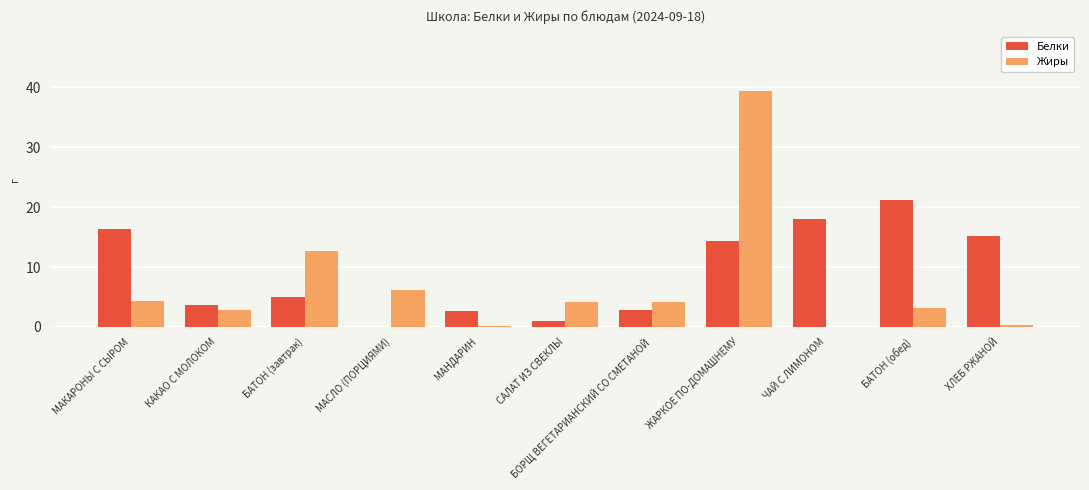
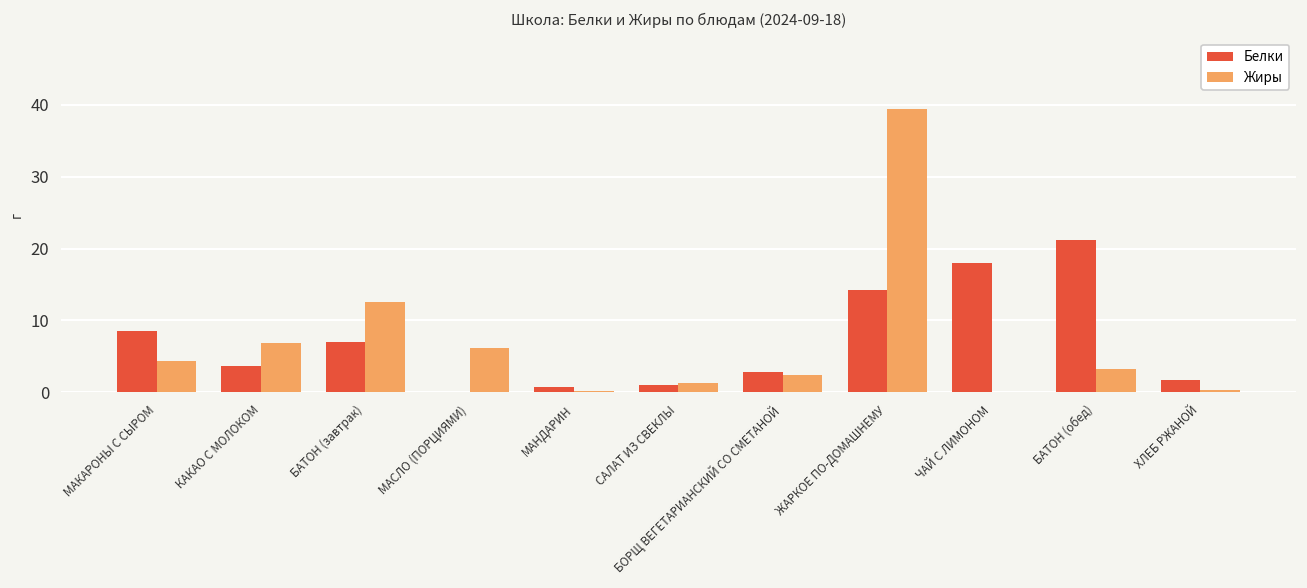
  {
    "Белки": {
-     "МАКАРОНЫ С СЫРОМ": 16,
+     "МАКАРОНЫ С СЫРОМ": 9,
      "КАКАО С МОЛОКОМ": 4,
-     "БАТОН (завтрак)": 5,
+     "БАТОН (завтрак)": 7,
      "МАСЛО (ПОРЦИЯМИ)": 0,
-     "МАНДАРИН": 3,
+     "МАНДАРИН": 1,
      "САЛАТ ИЗ СВЕКЛЫ": 1,
      "БОРЩ ВЕГЕТАРИАНСКИЙ СО СМЕТАНОЙ": 3,
      "ЖАРКОЕ ПО-ДОМАШНЕМУ": 14,
      "ЧАЙ С ЛИМОНОМ": 18,
      "БАТОН (обед)": 21,
-     "ХЛЕБ РЖАНОЙ": 15
+     "ХЛЕБ РЖАНОЙ": 2
    },
    "Жиры": {
      "МАКАРОНЫ С СЫРОМ": 4,
-     "КАКАО С МОЛОКОМ": 3,
+     "КАКАО С МОЛОКОМ": 7,
      "БАТОН (завтрак)": 13,
      "МАСЛО (ПОРЦИЯМИ)": 6,
-     "САЛАТ ИЗ СВЕКЛЫ": 4,
-     "БОРЩ ВЕГЕТАРИАНСКИЙ СО СМЕТАНОЙ": 4,
+     "САЛАТ ИЗ СВЕКЛЫ": 1,
+     "БОРЩ ВЕГЕТАРИАНСКИЙ СО СМЕТАНОЙ": 2,
      "ЖАРКОЕ ПО-ДОМАШНЕМУ": 39,
      "ЧАЙ С ЛИМОНОМ": 0,
      "БАТОН (обед)": 3
    }
  }
